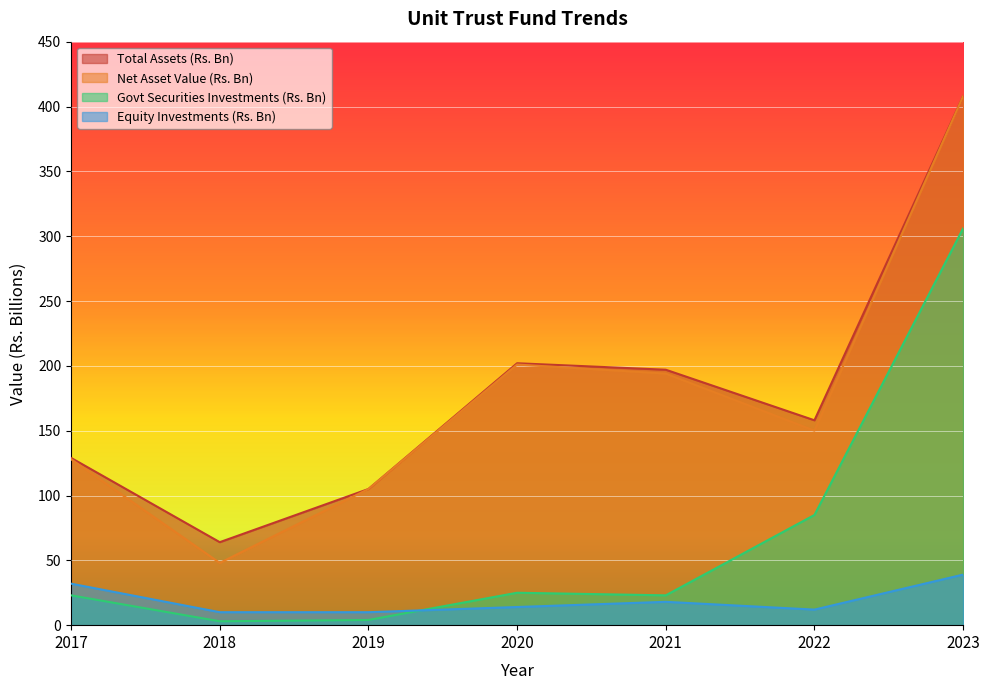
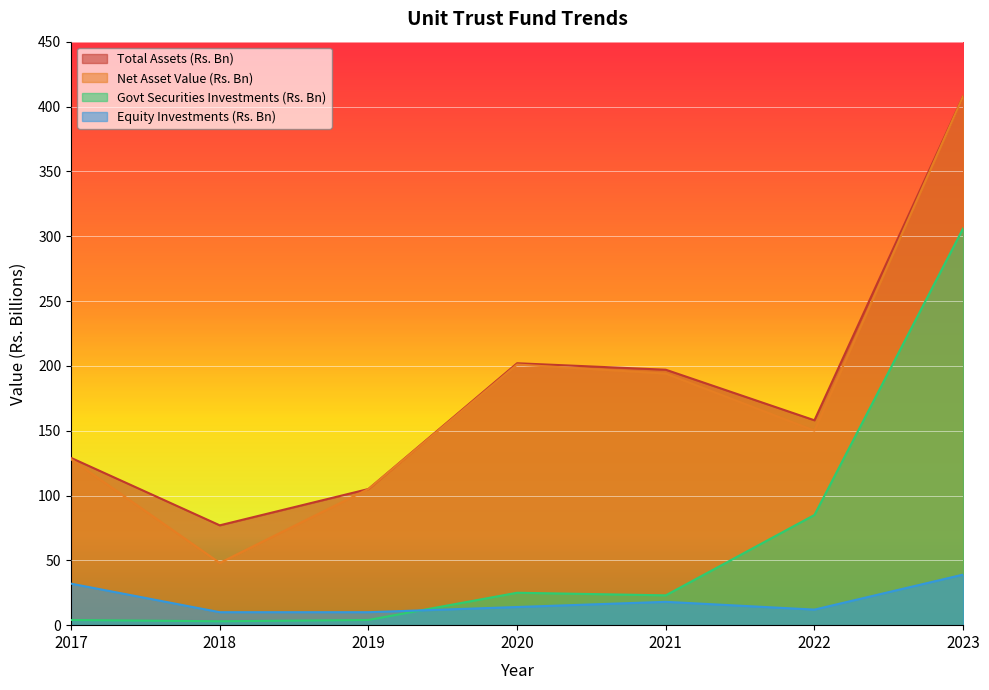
  {
    "Total Assets (Rs. Bn)": {
-     "2018": 64,
+     "2018": 77,
      "2021": 197,
      "2022": 158
    },
    "Net Asset Value (Rs. Bn)": {
      "2018": 48,
      "2021": 194,
      "2022": 150
    },
    "Govt Securities Investments (Rs. Bn)": {
-     "2017": 23,
+     "2017": 4,
      "2018": 3,
      "2019": 4,
      "2020": 25,
      "2021": 23,
      "2022": 85,
      "2023": 306
    },
    "Equity Investments (Rs. Bn)": {
      "2017": 32,
      "2018": 10,
      "2019": 10,
      "2020": 14,
      "2021": 18,
      "2022": 12,
      "2023": 39
    }
  }
